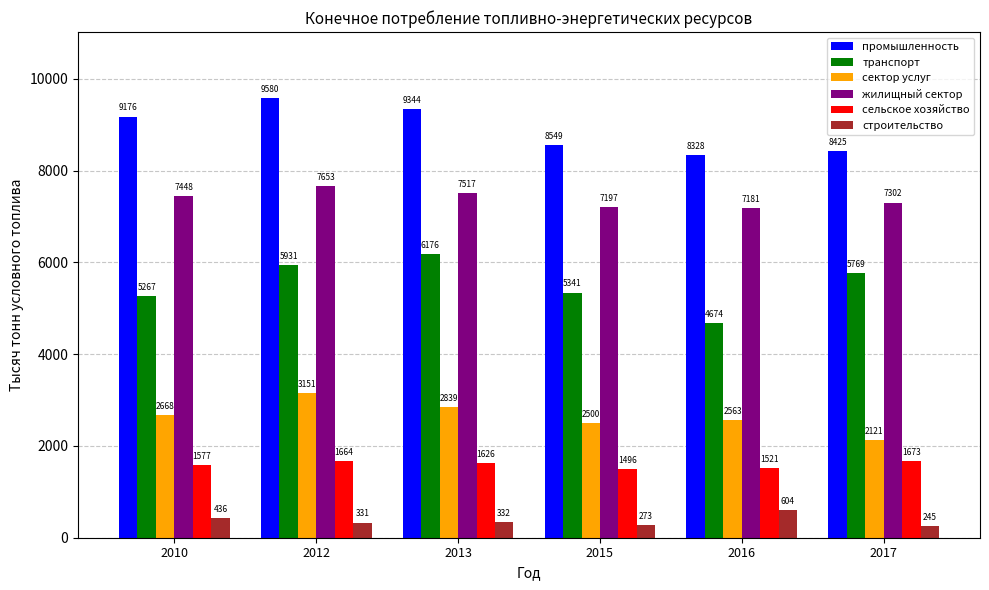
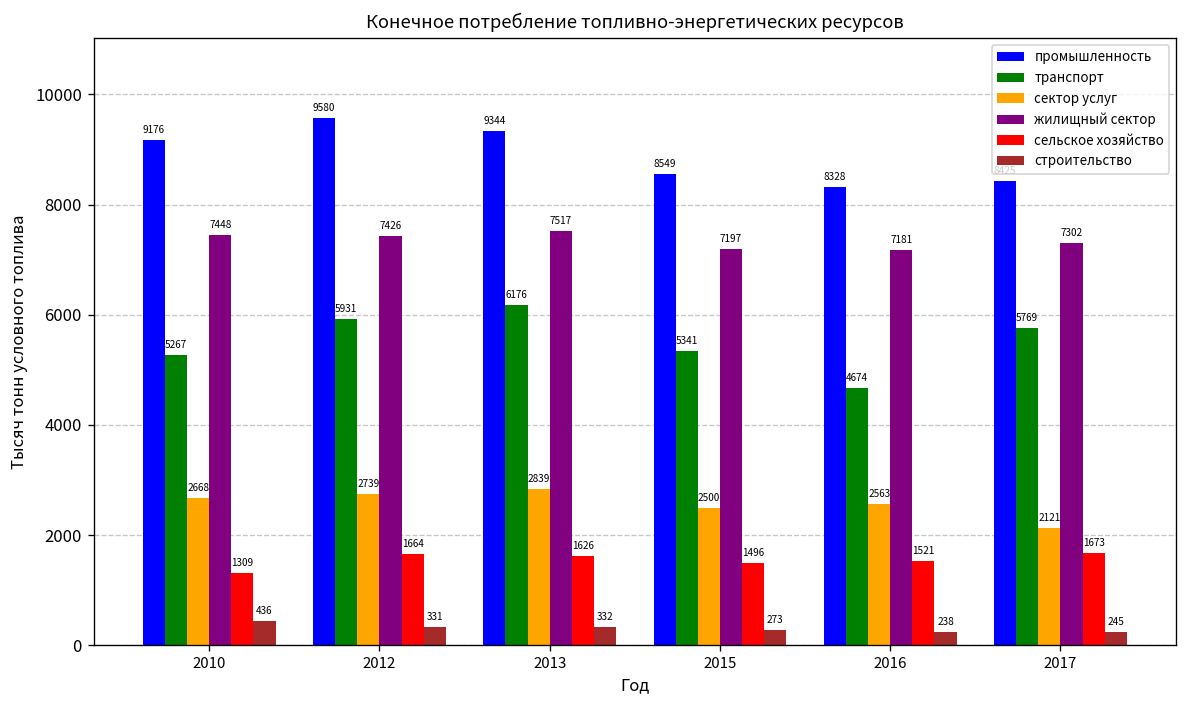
  {
    "промышленность": {
      "2010": 9176,
      "2012": 9580,
      "2013": 9344,
      "2015": 8549,
      "2016": 8328,
      "2017": 8425
    },
    "транспорт": {
      "2010": 5267,
      "2012": 5931,
      "2013": 6176,
      "2015": 5341,
      "2016": 4674,
      "2017": 5769
    },
    "сектор услуг": {
      "2010": 2668,
-     "2012": 3151,
+     "2012": 2739,
      "2013": 2839,
      "2015": 2500,
      "2016": 2563,
      "2017": 2121
    },
    "жилищный сектор": {
      "2010": 7448,
-     "2012": 7653,
+     "2012": 7426,
      "2013": 7517,
      "2015": 7197,
      "2016": 7181,
      "2017": 7302
    },
    "сельское хозяйство": {
-     "2010": 1577,
+     "2010": 1309,
      "2012": 1664,
      "2013": 1626,
      "2015": 1496,
      "2016": 1521,
      "2017": 1673
    },
    "строительство": {
      "2010": 436,
      "2012": 331,
      "2013": 332,
      "2015": 273,
-     "2016": 604,
+     "2016": 238,
      "2017": 245
    }
  }
